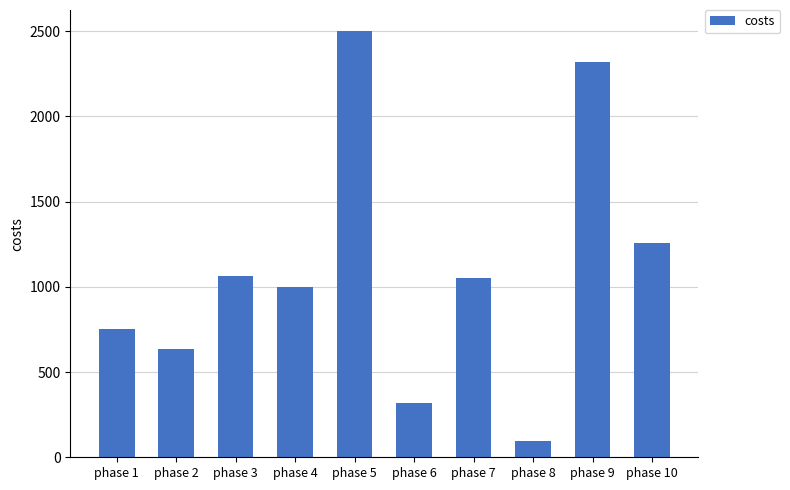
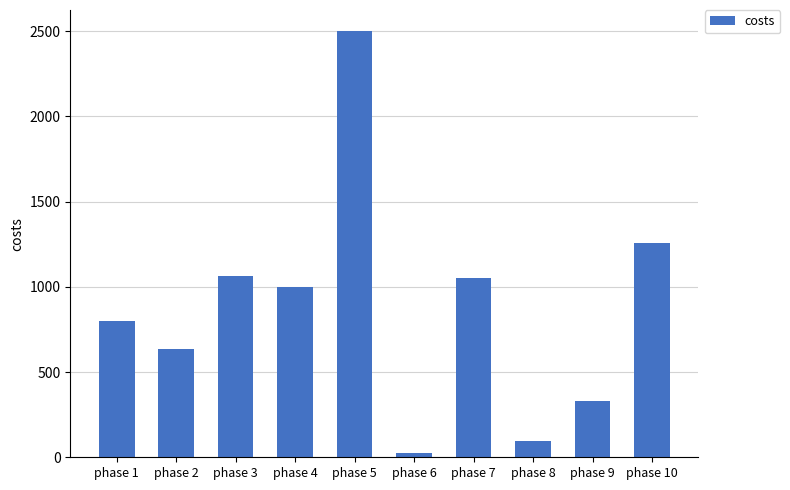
  {
-   "phase 1": 750,
+   "phase 1": 800,
    "phase 2": 630,
    "phase 3": 1060,
    "phase 4": 1000,
    "phase 5": 2500,
-   "phase 6": 320,
+   "phase 6": 30,
    "phase 7": 1050,
    "phase 8": 100,
-   "phase 9": 2320,
+   "phase 9": 330,
    "phase 10": 1260
  }
